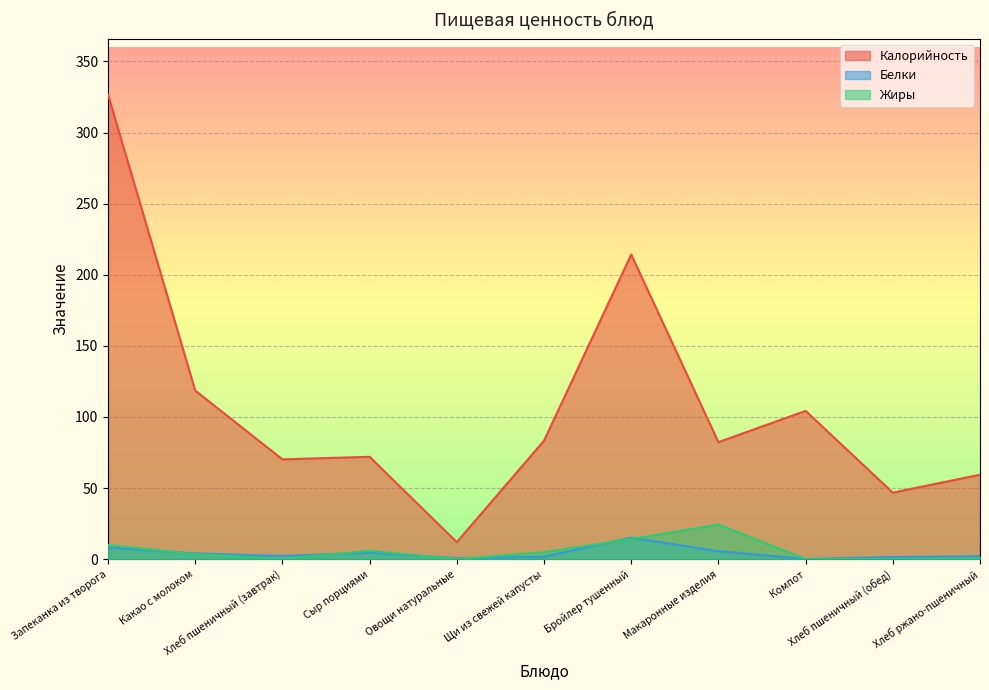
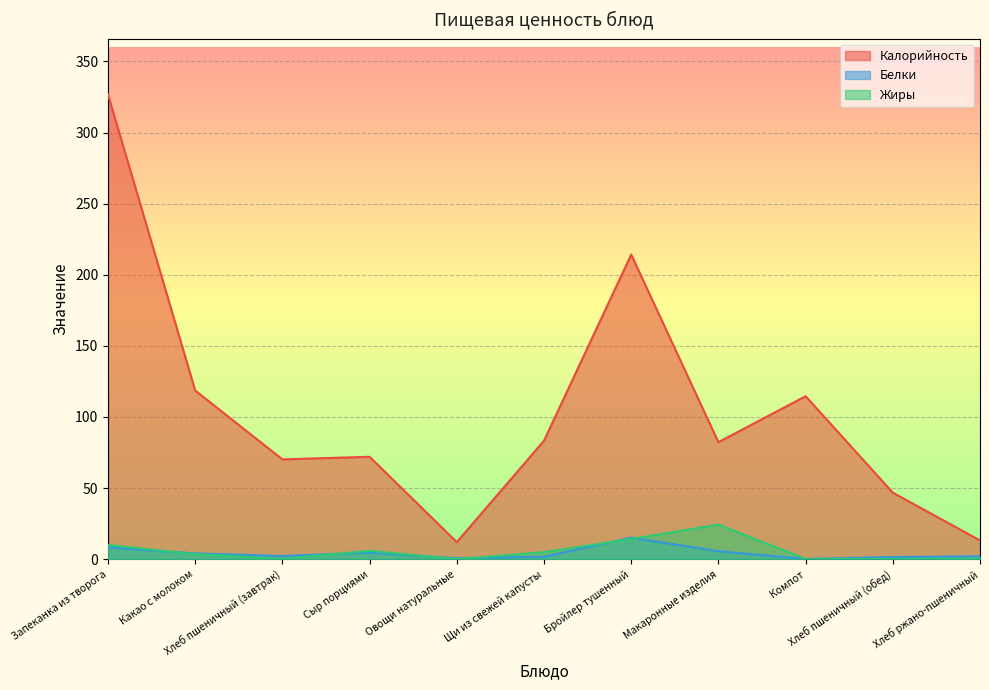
  {
    "Калорийность": {
      "Запеканка из творога": 327,
      "Какао с молоком": 119,
      "Хлеб пшеничный (завтрак)": 70,
      "Сыр порциями": 72,
      "Овощи натуральные": 12,
      "Щи из свежей капусты": 83,
      "Бройлер тушенный": 214,
      "Макаронные изделия": 82,
-     "Компот": 104,
+     "Компот": 115,
      "Хлеб пшеничный (обед)": 47,
-     "Хлеб ржано-пшеничный": 59
+     "Хлеб ржано-пшеничный": 13
    },
    "Белки": {
      "Запеканка из творога": 8,
      "Хлеб пшеничный (завтрак)": 2,
      "Щи из свежей капусты": 2,
      "Макаронные изделия": 6
    },
    "Жиры": {
      "Запеканка из творога": 10,
      "Хлеб пшеничный (завтрак)": 0,
      "Щи из свежей капусты": 5,
      "Макаронные изделия": 24
    }
  }
